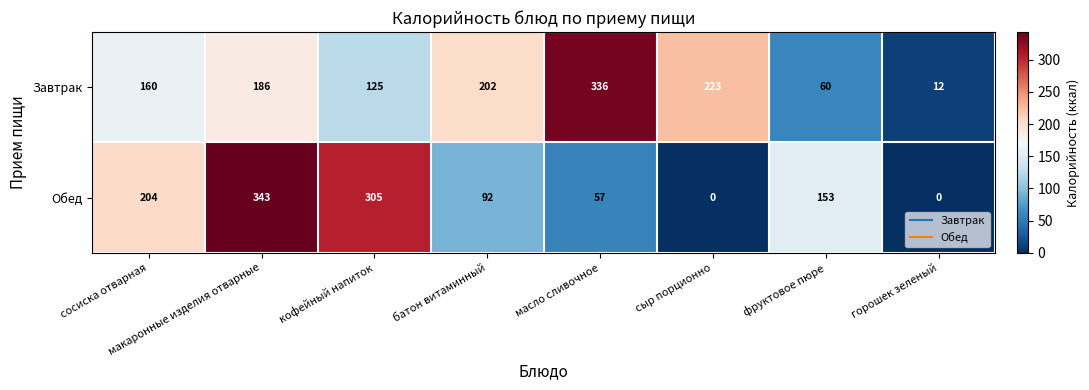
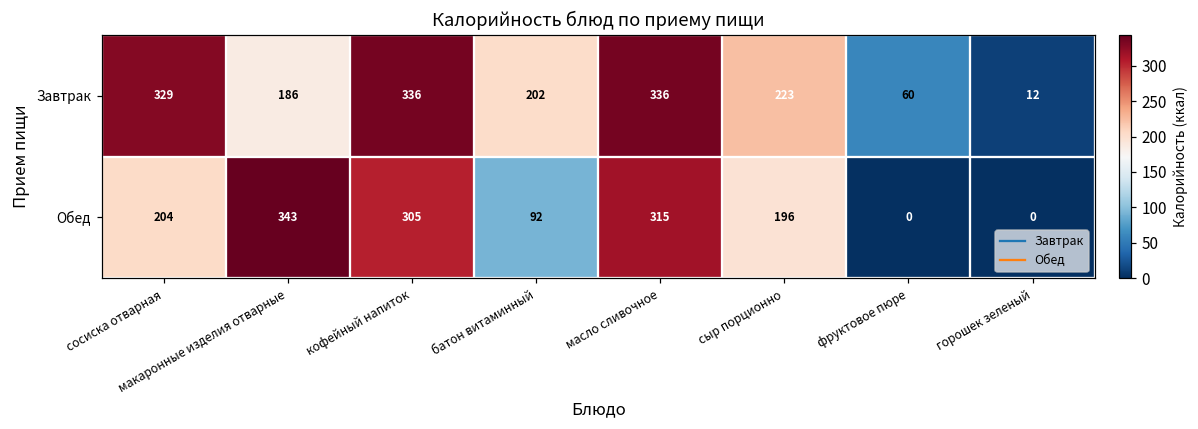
  {
    "Завтрак": {
-     "сосиска отварная": 160,
+     "сосиска отварная": 329,
      "макаронные изделия отварные": 186,
-     "кофейный напиток": 125,
+     "кофейный напиток": 336,
      "батон витаминный": 202,
      "масло сливочное": 336,
      "сыр порционно": 223,
      "фруктовое пюре": 60,
      "горошек зеленый": 12
    },
    "Обед": {
      "сосиска отварная": 204,
      "макаронные изделия отварные": 343,
      "кофейный напиток": 305,
      "батон витаминный": 92,
-     "масло сливочное": 57,
-     "сыр порционно": 0,
-     "фруктовое пюре": 153,
+     "масло сливочное": 315,
+     "сыр порционно": 196,
+     "фруктовое пюре": 0,
      "горошек зеленый": 0
    }
  }
